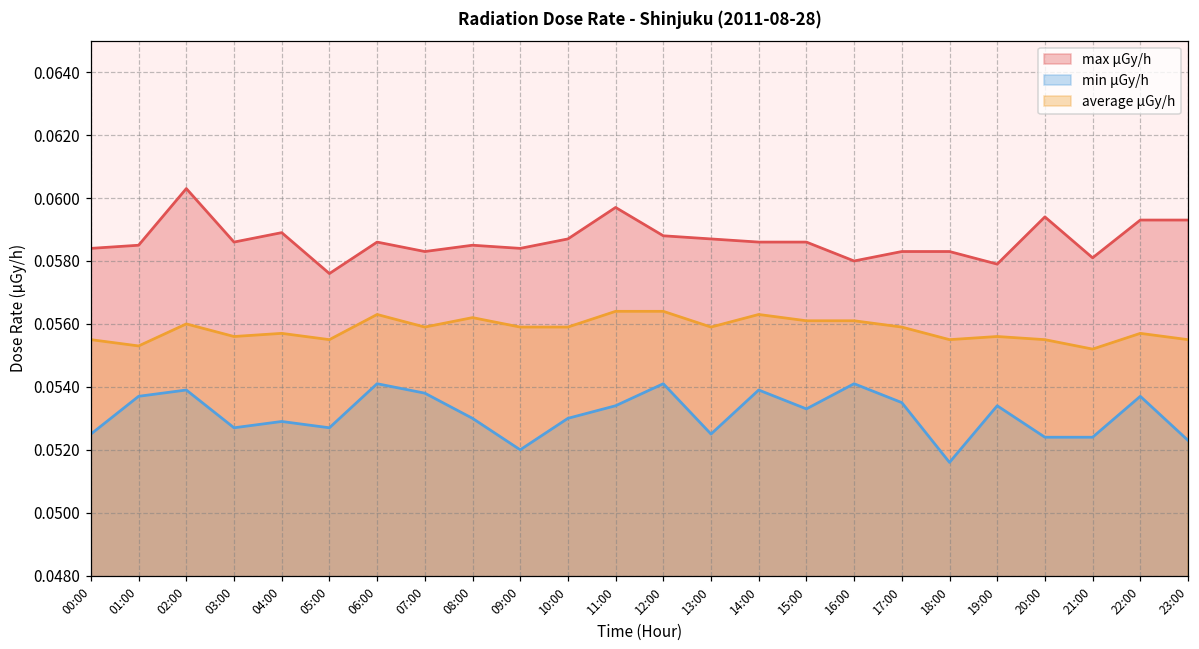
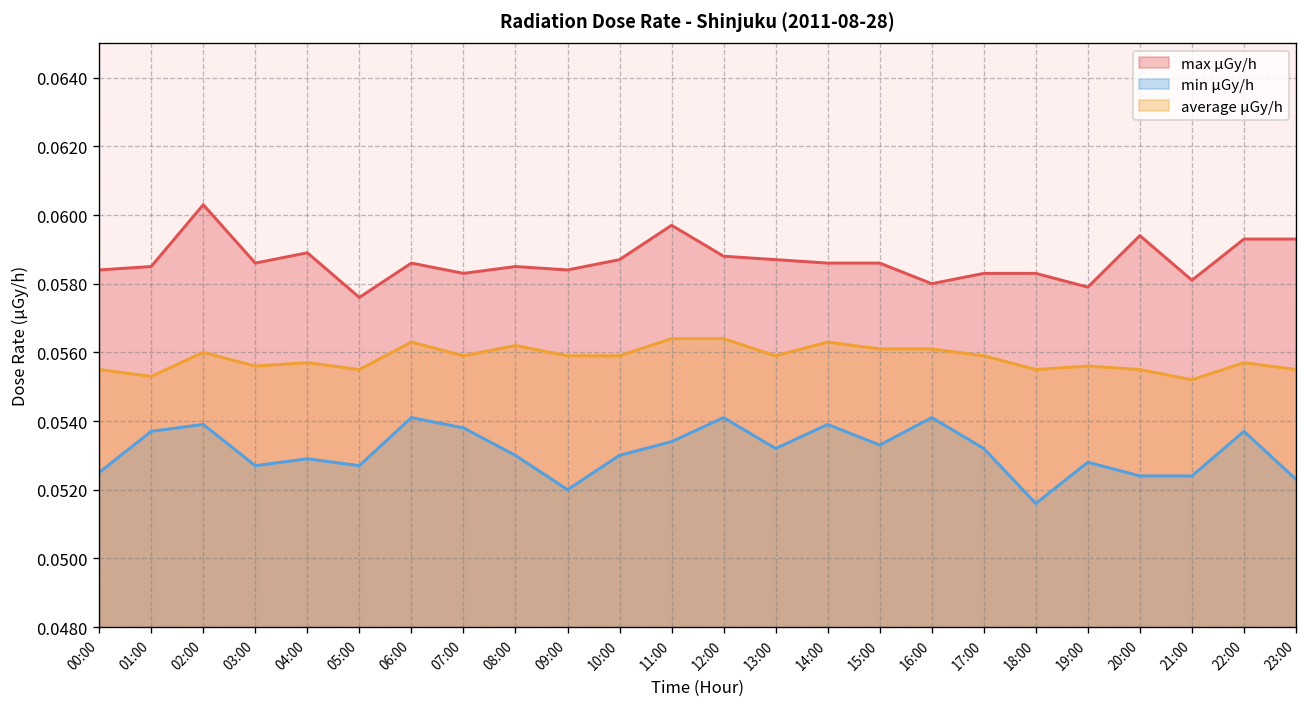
  {
    "min μGy/h": {
      "00:00": 0.0525,
      "01:00": 0.0537,
      "02:00": 0.0539,
      "03:00": 0.0527,
      "04:00": 0.0529,
      "05:00": 0.0527,
      "06:00": 0.0541,
      "07:00": 0.0538,
      "08:00": 0.0530,
      "09:00": 0.0520,
      "10:00": 0.0530,
      "11:00": 0.0534,
      "12:00": 0.0541,
-     "13:00": 0.0525,
+     "13:00": 0.0532,
      "14:00": 0.0539,
      "15:00": 0.0533,
      "16:00": 0.0541,
-     "17:00": 0.0535,
+     "17:00": 0.0532,
      "18:00": 0.0516,
-     "19:00": 0.0534,
+     "19:00": 0.0528,
      "20:00": 0.0524,
      "21:00": 0.0524,
      "22:00": 0.0537,
      "23:00": 0.0523
    }
  }
